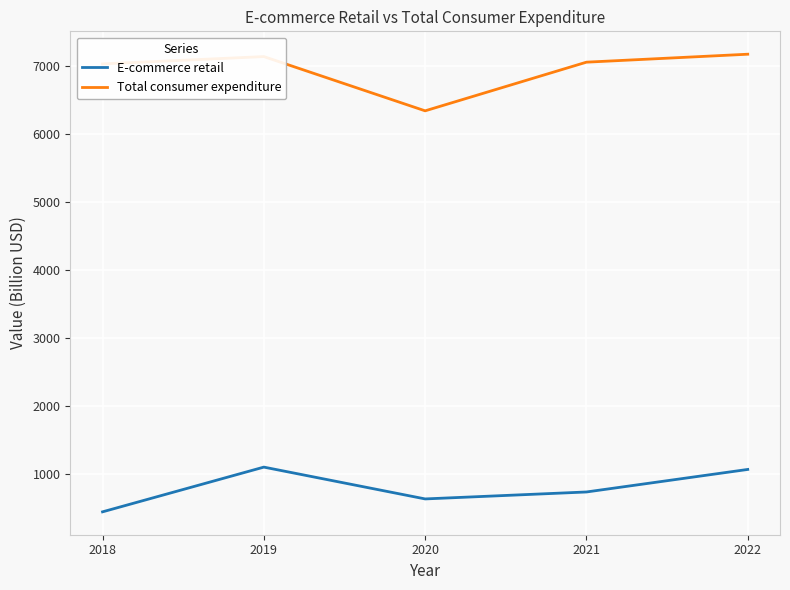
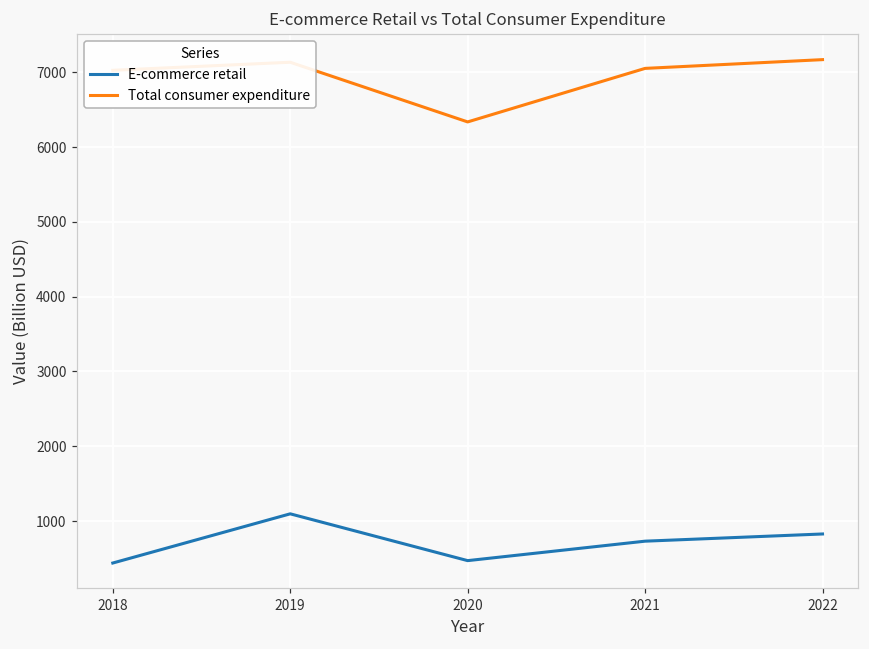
  {
    "E-commerce retail": {
      "2018": 400,
      "2019": 1100,
-     "2020": 600,
+     "2020": 500,
      "2021": 700,
-     "2022": 1100
+     "2022": 800
    },
    "Total consumer expenditure": {
      "2020": 6300,
      "2021": 7100,
      "2022": 7200
    }
  }
